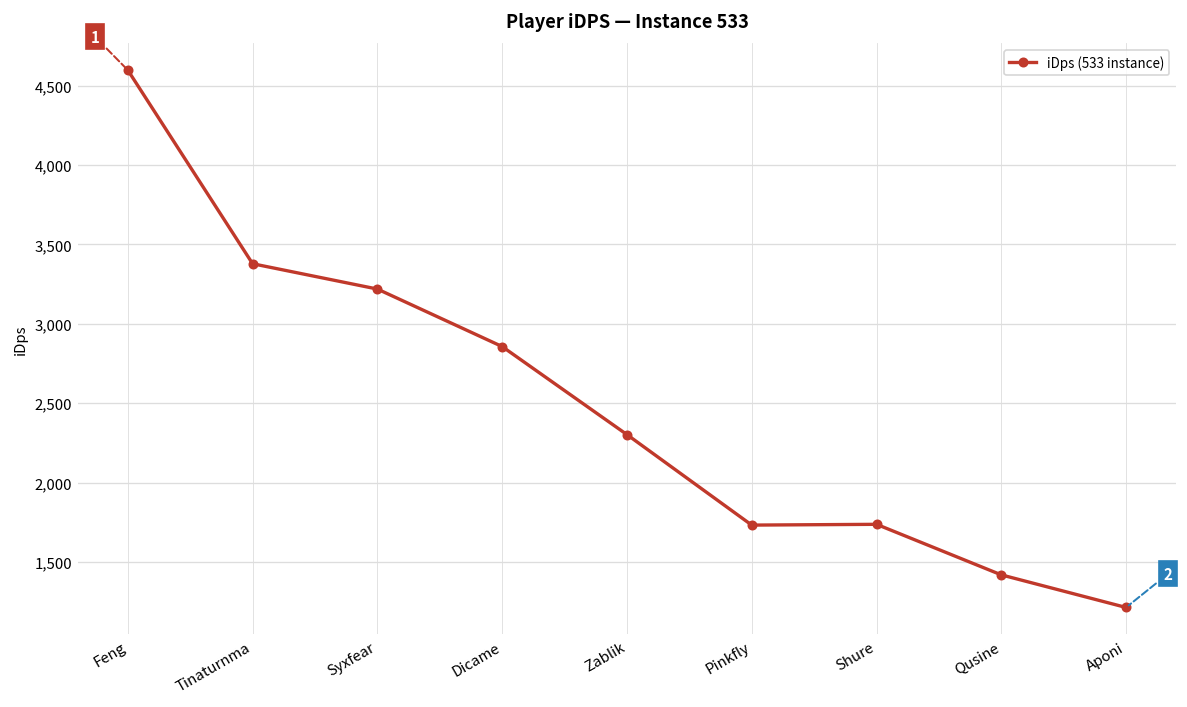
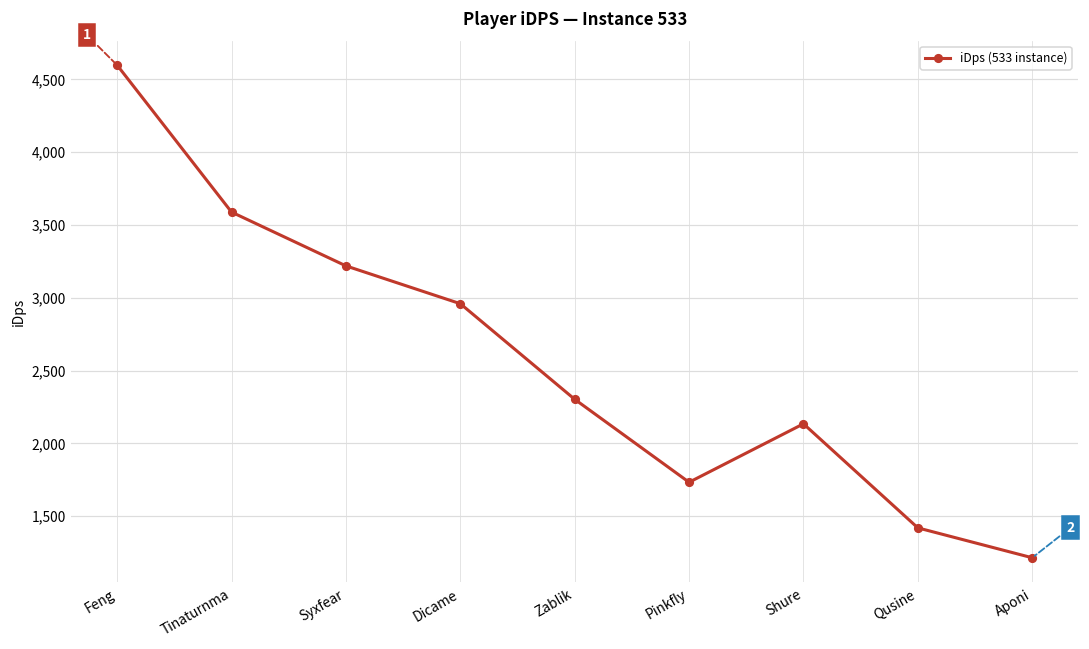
  {
    "Feng": "4,600",
-   "Tinaturnma": "3,380",
+   "Tinaturnma": "3,590",
    "Syxfear": "3,220",
-   "Dicame": "2,860",
+   "Dicame": "2,960",
    "Zablik": "2,300",
    "Pinkfly": "1,730",
-   "Shure": "1,740",
+   "Shure": "2,130",
    "Qusine": "1,420",
    "Aponi": "1,210"
  }
